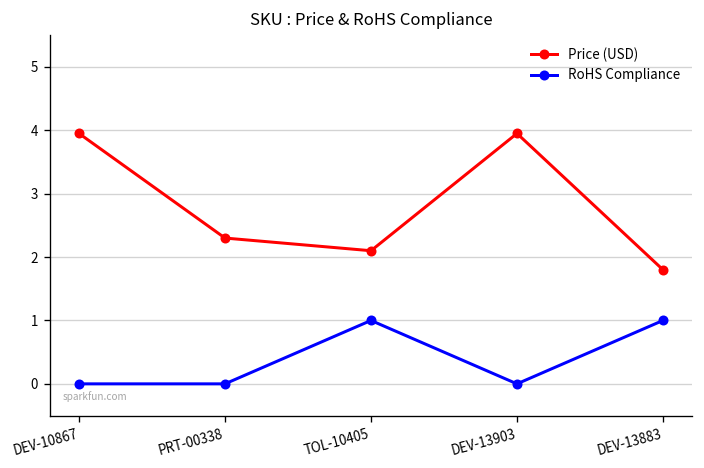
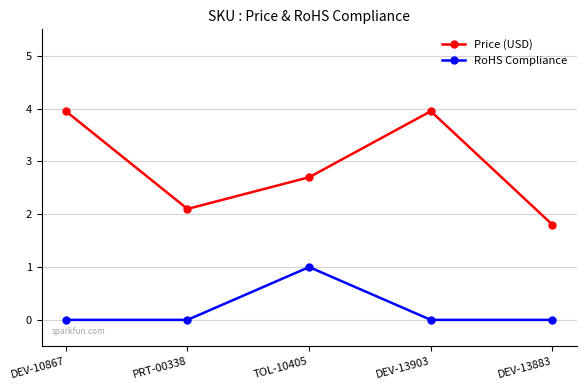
  {
    "Price (USD)": {
      "DEV-10867": 4.0,
-     "PRT-00338": 2.3,
-     "TOL-10405": 2.1,
+     "PRT-00338": 2.1,
+     "TOL-10405": 2.7,
      "DEV-13903": 4.0,
      "DEV-13883": 1.8
    },
    "RoHS Compliance": {
      "DEV-10867": 0,
      "PRT-00338": 0,
      "TOL-10405": 1,
      "DEV-13903": 0,
-     "DEV-13883": 1
+     "DEV-13883": 0
    }
  }
